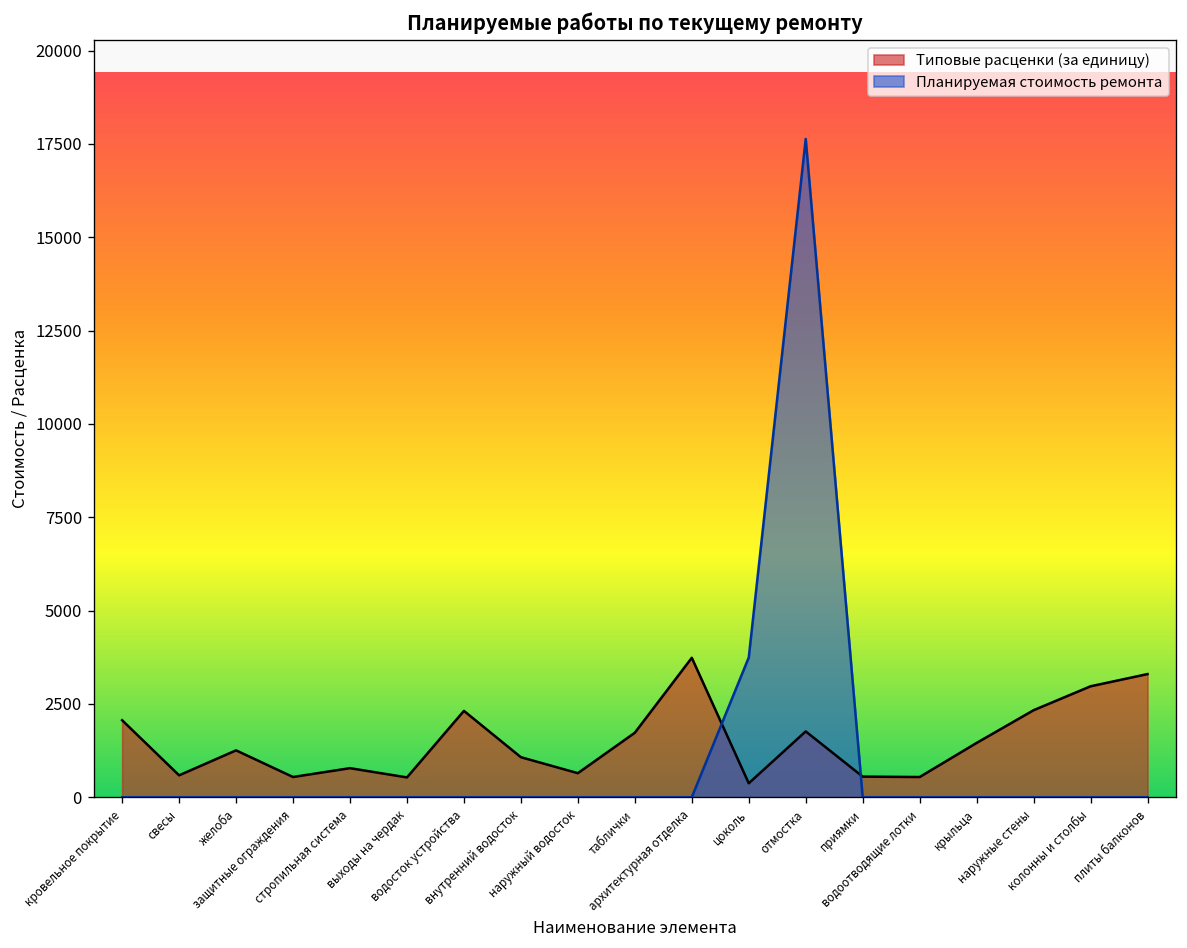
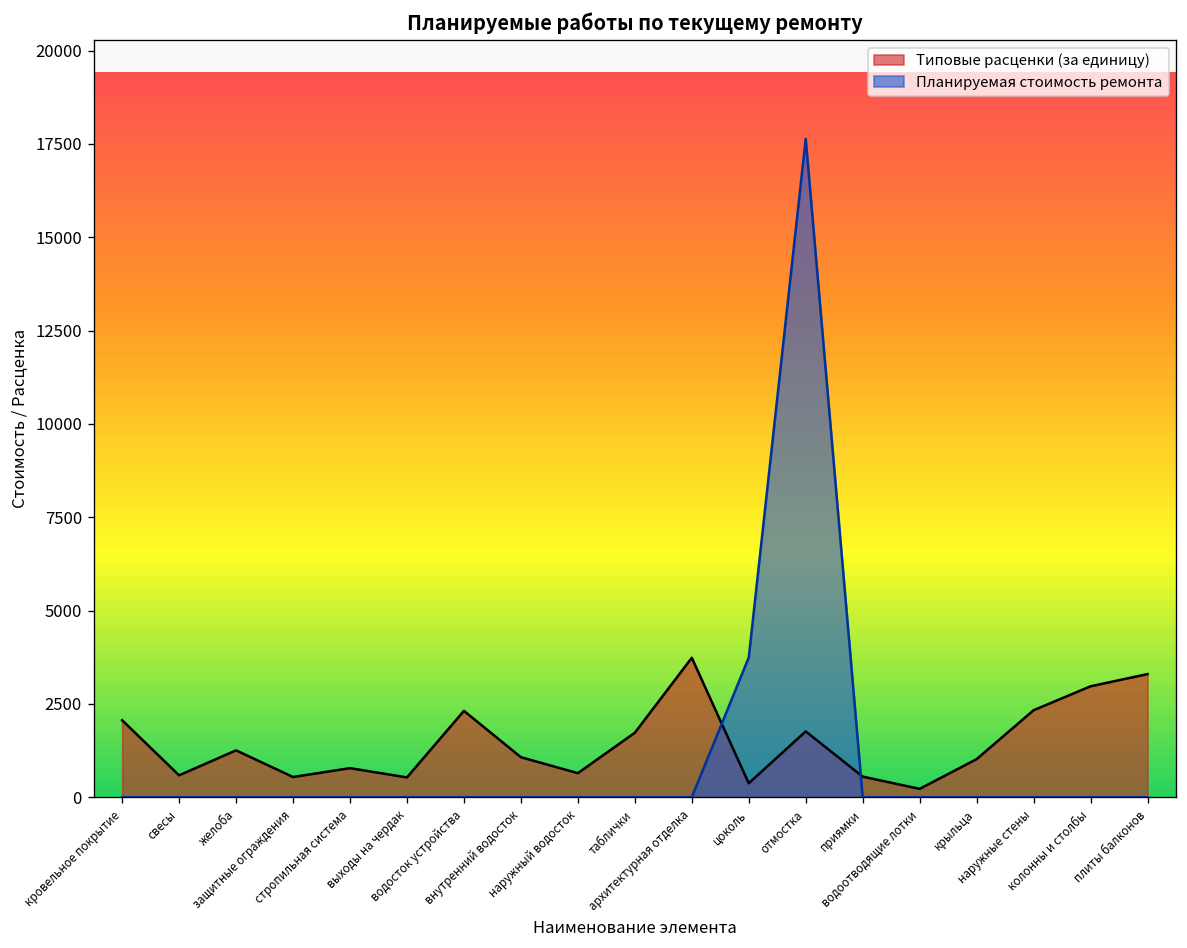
  {
    "Типовые расценки (за единицу)": {
      "кровельное покрытие": 2100,
      "свесы": 600,
      "желоба": 1300,
      "защитные ограждения": 500,
      "стропильная система": 800,
      "выходы на чердак": 500,
      "водосток устройства": 2300,
      "внутренний водосток": 1100,
      "наружный водосток": 600,
      "таблички": 1700,
      "архитектурная отделка": 3700,
      "цоколь": 400,
      "отмостка": 1800,
      "приямки": 600,
-     "водоотводящие лотки": 500,
-     "крыльца": 1500,
+     "водоотводящие лотки": 200,
+     "крыльца": 1000,
      "наружные стены": 2300,
      "колонны и столбы": 3000,
      "плиты балконов": 3300
    },
    "Планируемая стоимость ремонта": {
      "кровельное покрытие": 0,
      "свесы": 0,
      "желоба": 0,
      "защитные ограждения": 0,
      "стропильная система": 0,
      "выходы на чердак": 0,
      "водосток устройства": 0,
      "внутренний водосток": 0,
      "наружный водосток": 0,
      "таблички": 0,
      "архитектурная отделка": 0,
      "цоколь": 3700,
      "отмостка": 17600,
      "приямки": 0,
      "водоотводящие лотки": 0,
      "крыльца": 0,
      "наружные стены": 0,
      "колонны и столбы": 0,
      "плиты балконов": 0
    }
  }
